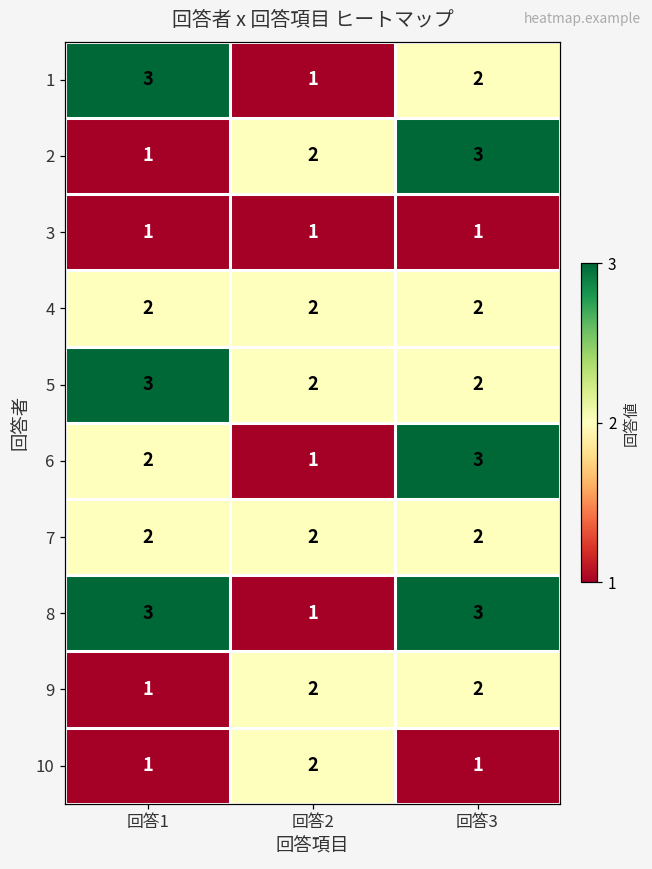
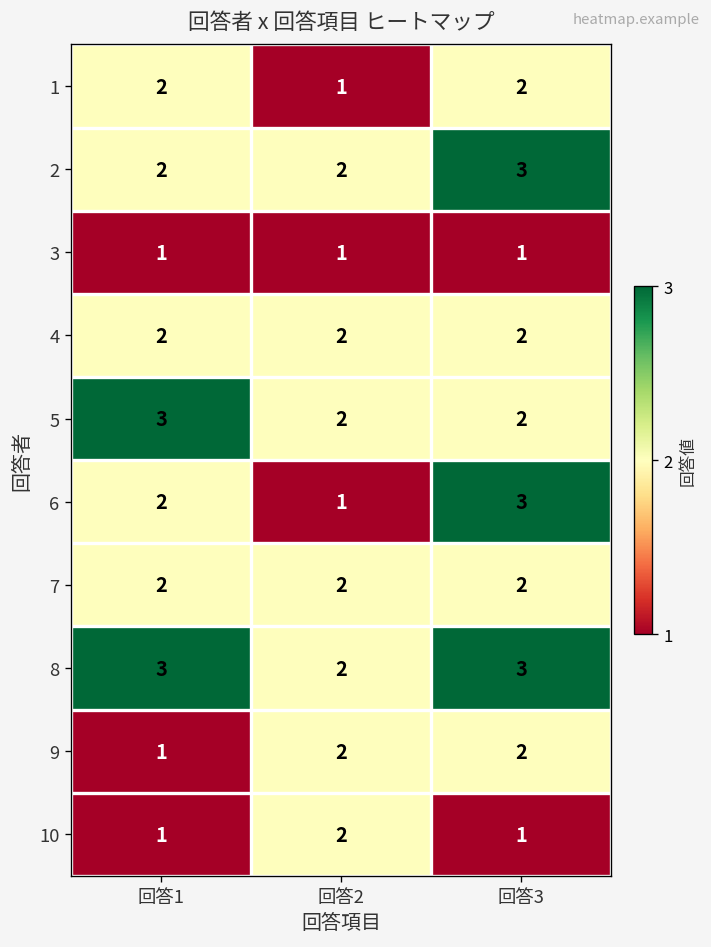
  {
    "1": {
-     "回答1": 3,
+     "回答1": 2,
      "回答2": 1,
      "回答3": 2
    },
    "2": {
-     "回答1": 1,
+     "回答1": 2,
      "回答2": 2,
      "回答3": 3
    },
    "3": {
      "回答1": 1,
      "回答2": 1,
      "回答3": 1
    },
    "4": {
      "回答1": 2,
      "回答2": 2,
      "回答3": 2
    },
    "5": {
      "回答1": 3,
      "回答2": 2,
      "回答3": 2
    },
    "6": {
      "回答1": 2,
      "回答2": 1,
      "回答3": 3
    },
    "7": {
      "回答1": 2,
      "回答2": 2,
      "回答3": 2
    },
    "8": {
      "回答1": 3,
-     "回答2": 1,
+     "回答2": 2,
      "回答3": 3
    },
    "9": {
      "回答1": 1,
      "回答2": 2,
      "回答3": 2
    },
    "10": {
      "回答1": 1,
      "回答2": 2,
      "回答3": 1
    }
  }
